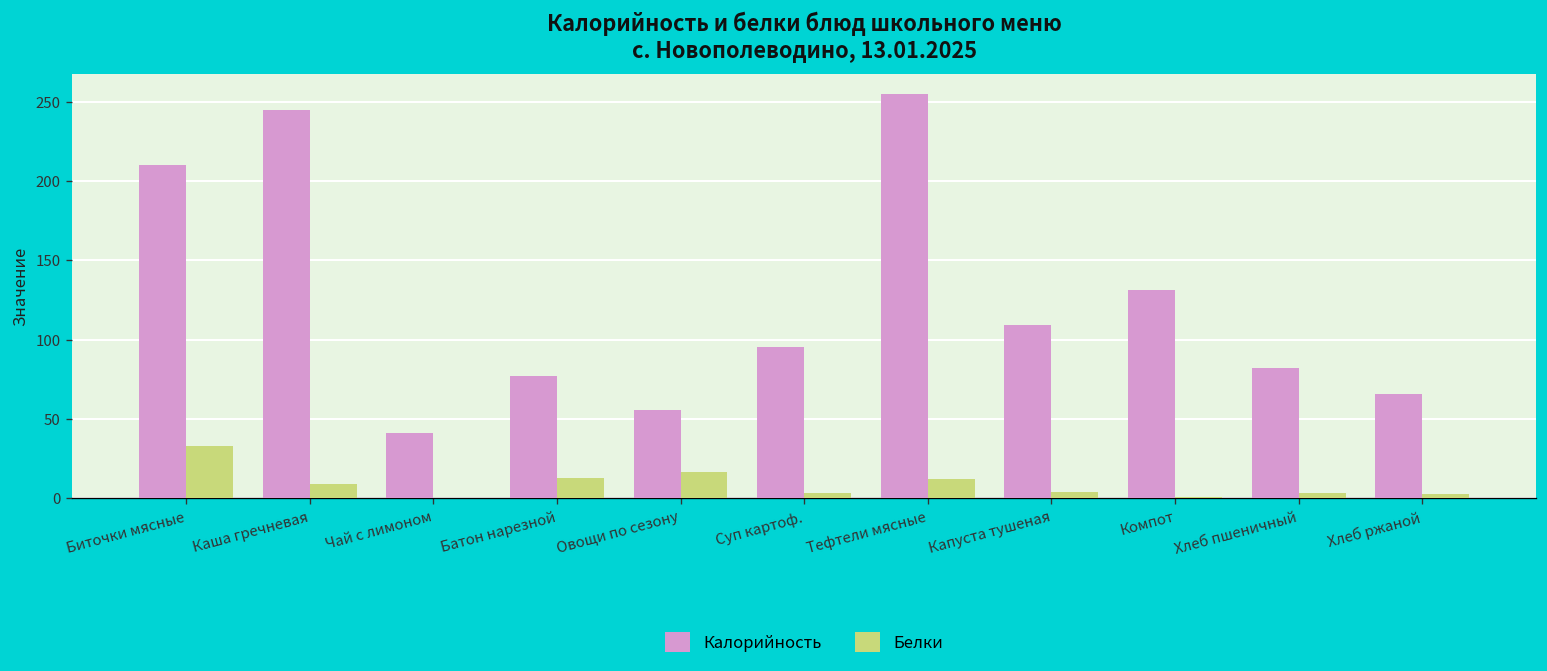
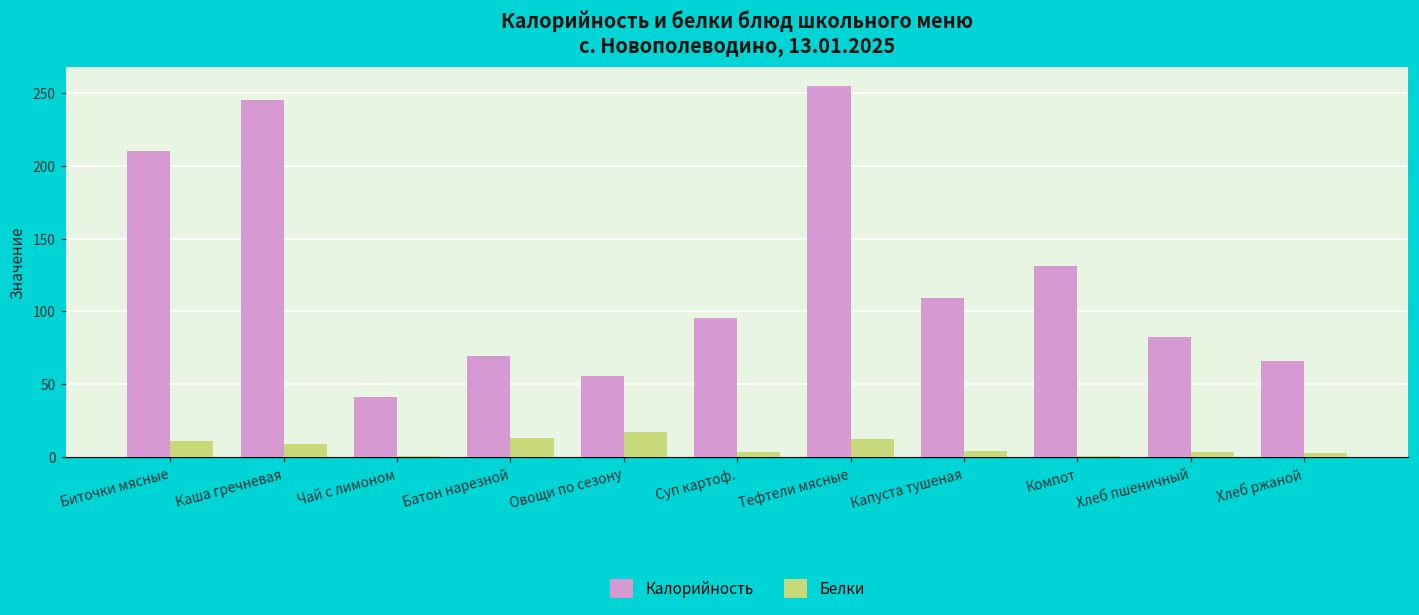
  {
    "Калорийность": {
      "Биточки мясные": 210,
      "Каша гречневая": 245,
      "Чай с лимоном": 41,
-     "Батон нарезной": 77,
+     "Батон нарезной": 69,
      "Овощи по сезону": 56,
      "Суп картоф.": 95,
      "Тефтели мясные": 255,
      "Капуста тушеная": 109,
      "Компот": 131,
      "Хлеб пшеничный": 82,
      "Хлеб ржаной": 66
    },
    "Белки": {
-     "Биточки мясные": 33,
+     "Биточки мясные": 11,
      "Каша гречневая": 9,
      "Батон нарезной": 13,
      "Овощи по сезону": 17,
      "Суп картоф.": 3,
      "Тефтели мясные": 12,
      "Капуста тушеная": 4,
      "Хлеб пшеничный": 3,
      "Хлеб ржаной": 2
    }
  }
